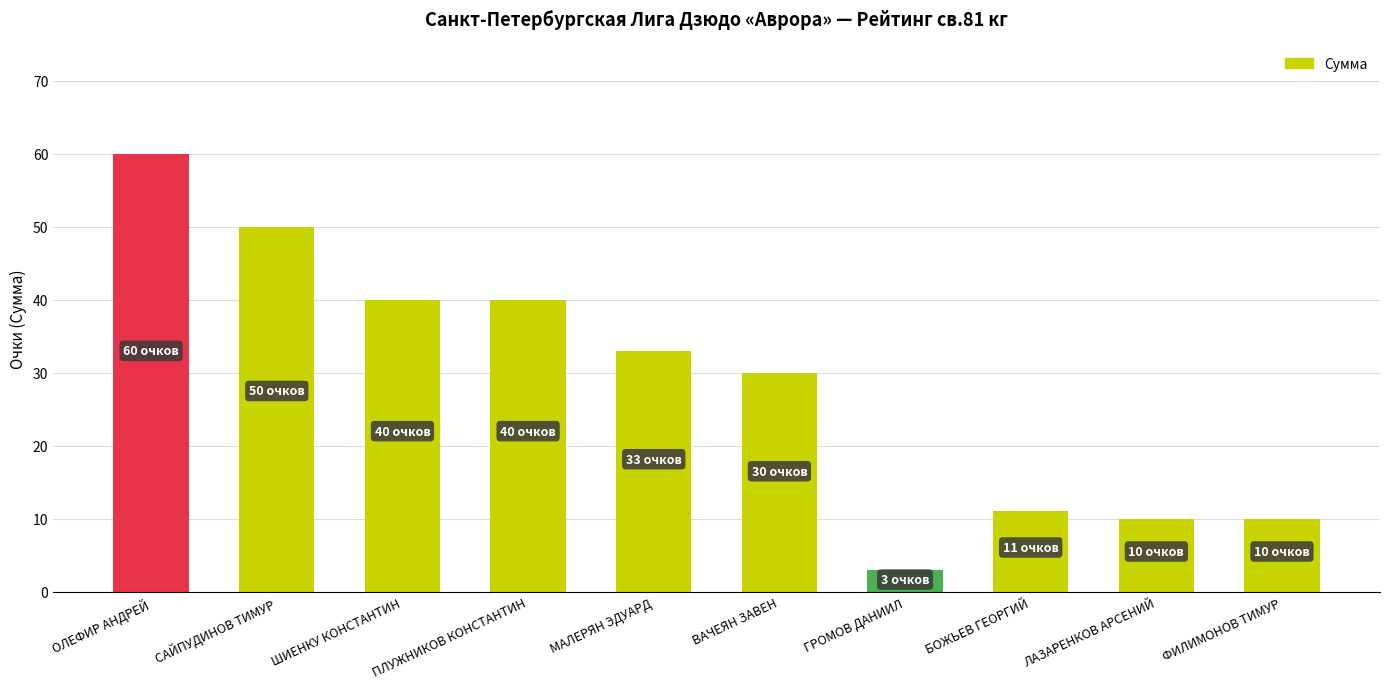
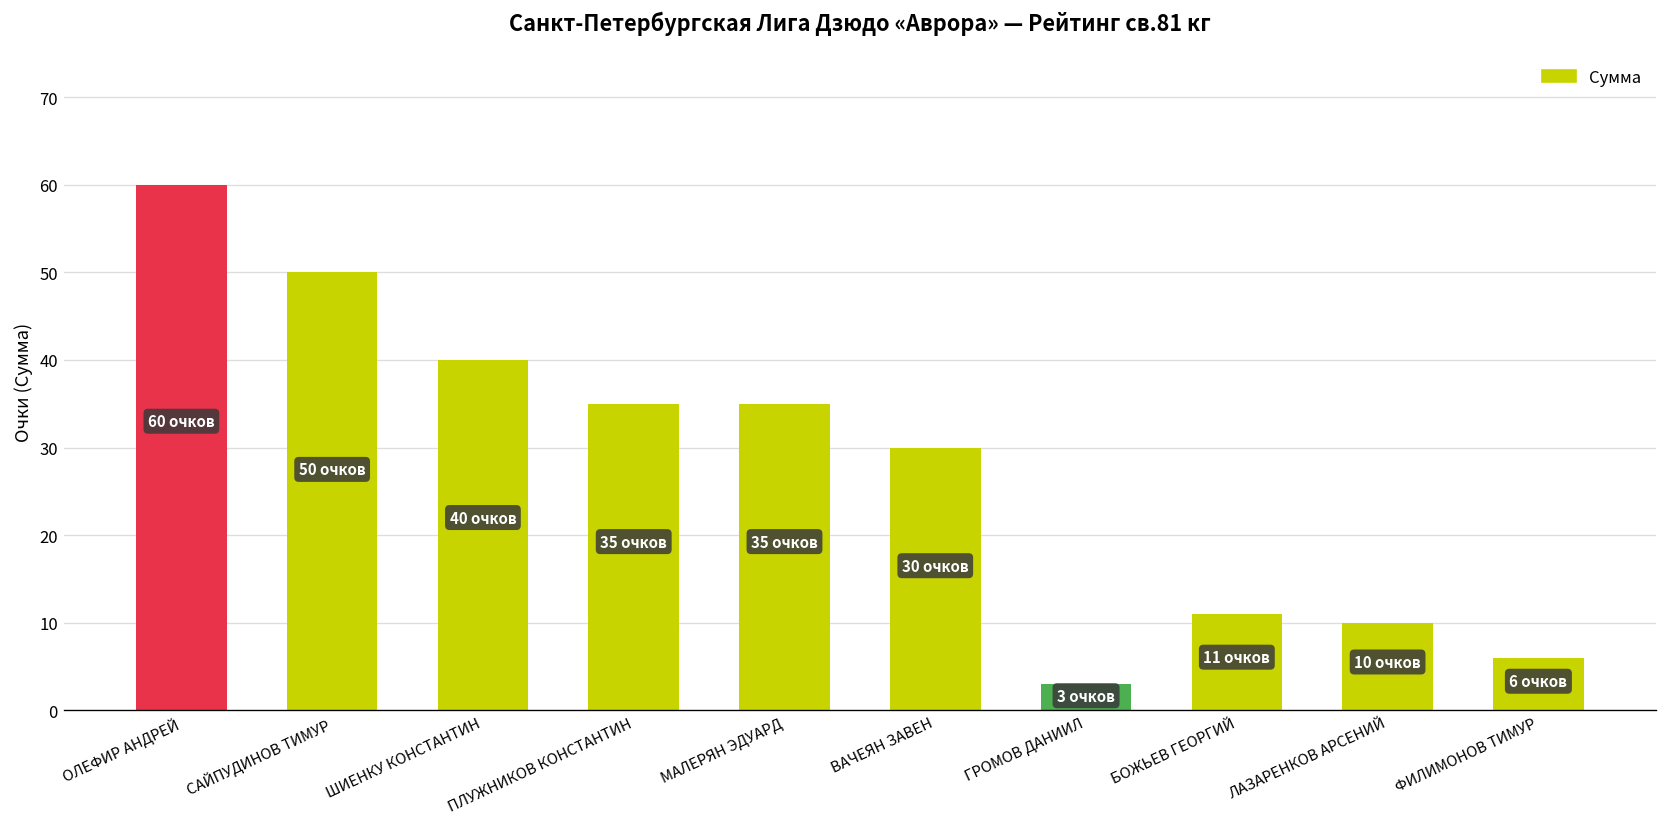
  {
-   "ПЛУЖНИКОВ КОНСТАНТИН": 40,
-   "МАЛЕРЯН ЭДУАРД": 33,
-   "ФИЛИМОНОВ ТИМУР": 10
+   "ПЛУЖНИКОВ КОНСТАНТИН": 35,
+   "МАЛЕРЯН ЭДУАРД": 35,
+   "ФИЛИМОНОВ ТИМУР": 6
  }
